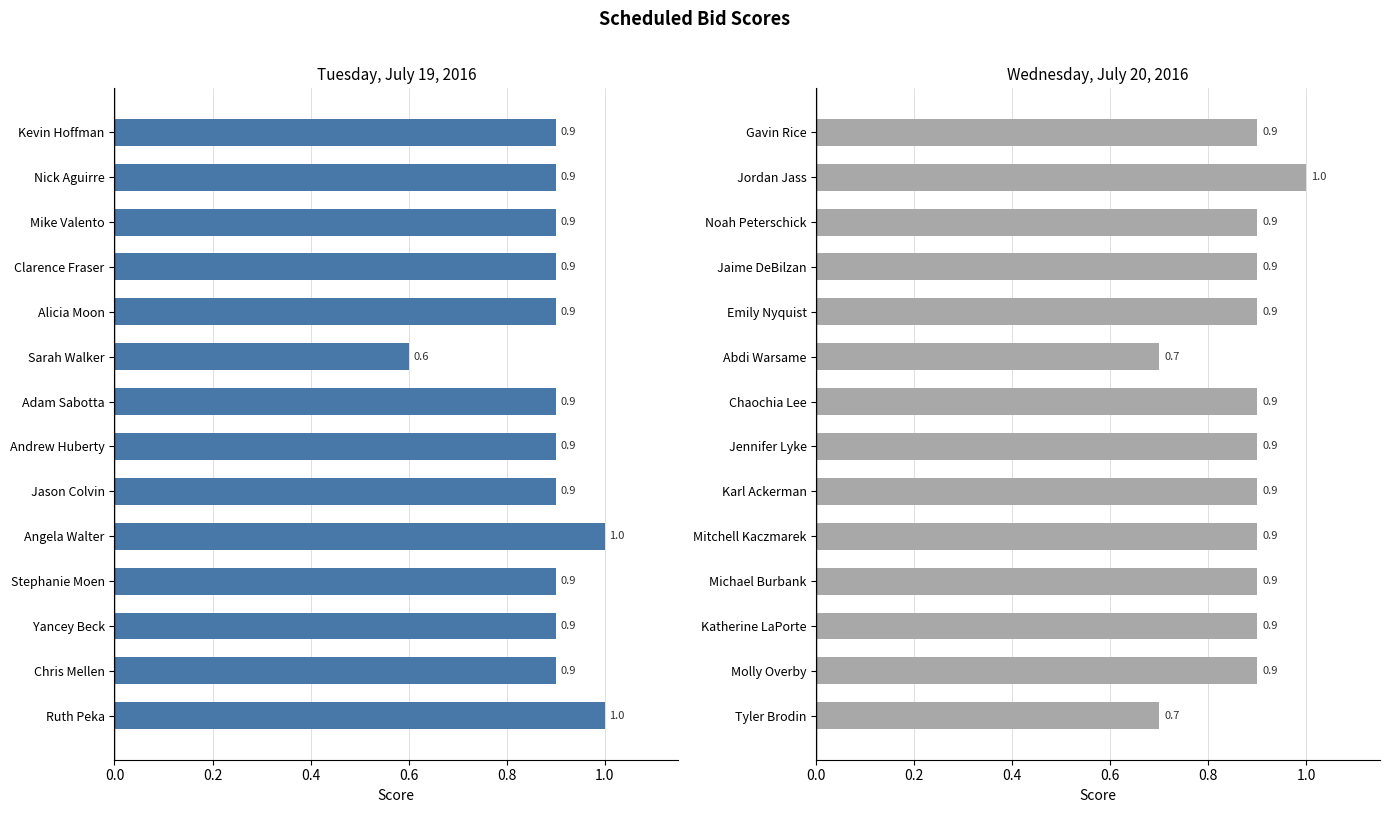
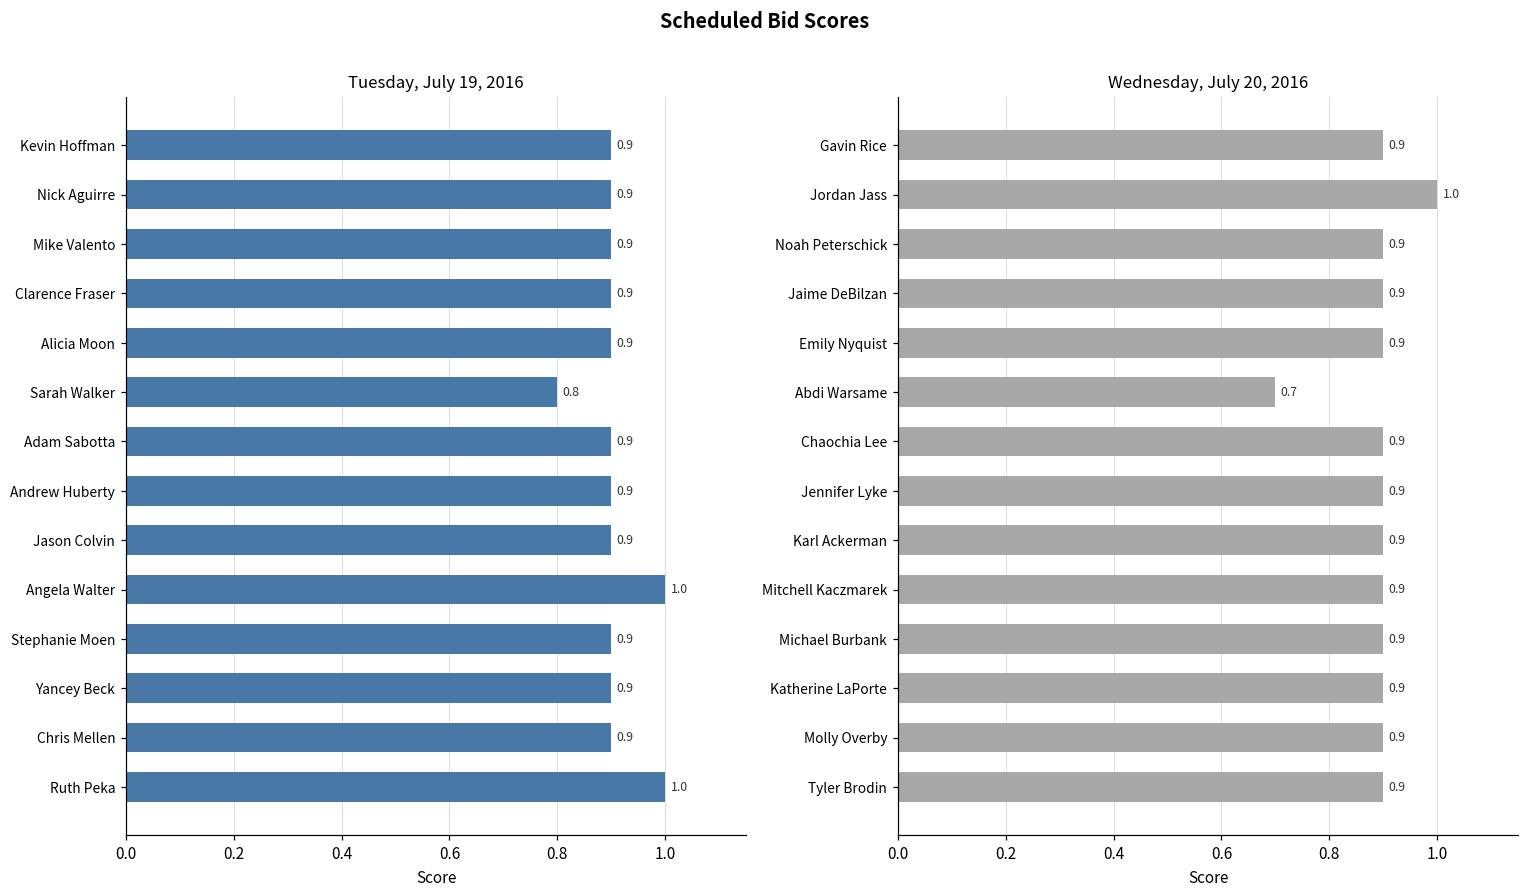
  {
    "Tuesday, July 19, 2016": {
      "Kevin Hoffman": 0.9,
      "Nick Aguirre": 0.9,
      "Mike Valento": 0.9,
      "Clarence Fraser": 0.9,
      "Alicia Moon": 0.9,
-     "Sarah Walker": 0.6,
+     "Sarah Walker": 0.8,
      "Adam Sabotta": 0.9,
      "Andrew Huberty": 0.9,
      "Jason Colvin": 0.9,
      "Angela Walter": 1.0,
      "Stephanie Moen": 0.9,
      "Yancey Beck": 0.9,
      "Chris Mellen": 0.9,
      "Ruth Peka": 1.0
    },
    "Wednesday, July 20, 2016": {
      "Gavin Rice": 0.9,
      "Jordan Jass": 1.0,
      "Noah Peterschick": 0.9,
      "Jaime DeBilzan": 0.9,
      "Emily Nyquist": 0.9,
      "Abdi Warsame": 0.7,
      "Chaochia Lee": 0.9,
      "Jennifer Lyke": 0.9,
      "Karl Ackerman": 0.9,
      "Mitchell Kaczmarek": 0.9,
      "Michael Burbank": 0.9,
      "Katherine LaPorte": 0.9,
      "Molly Overby": 0.9,
-     "Tyler Brodin": 0.7
+     "Tyler Brodin": 0.9
    }
  }
